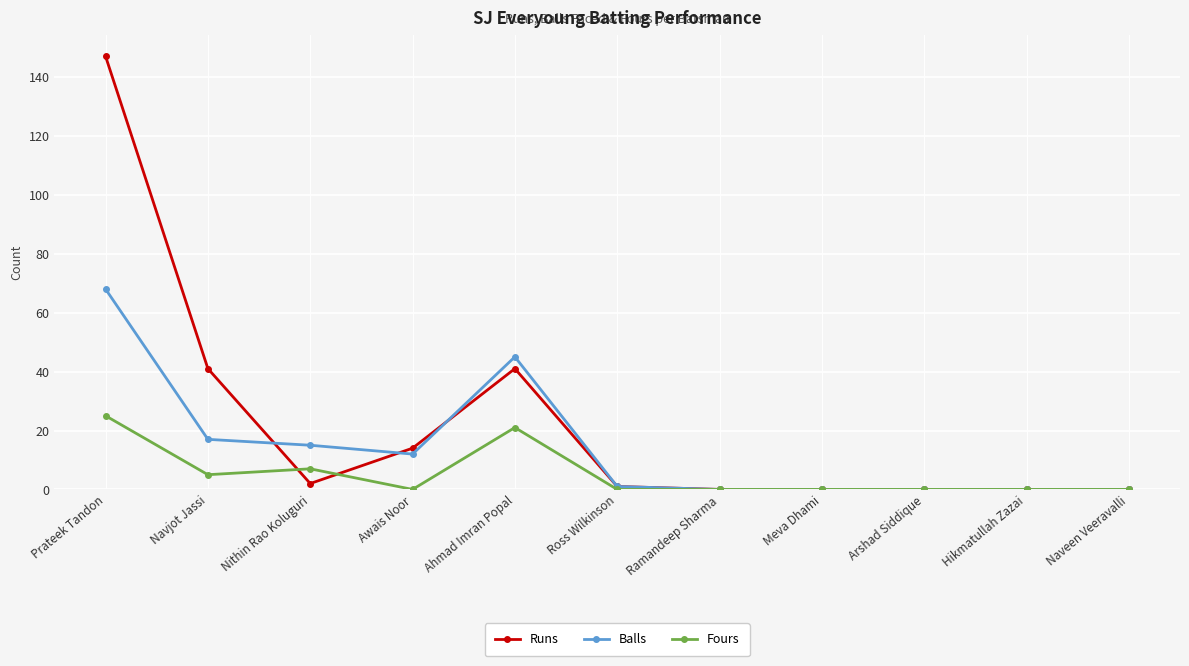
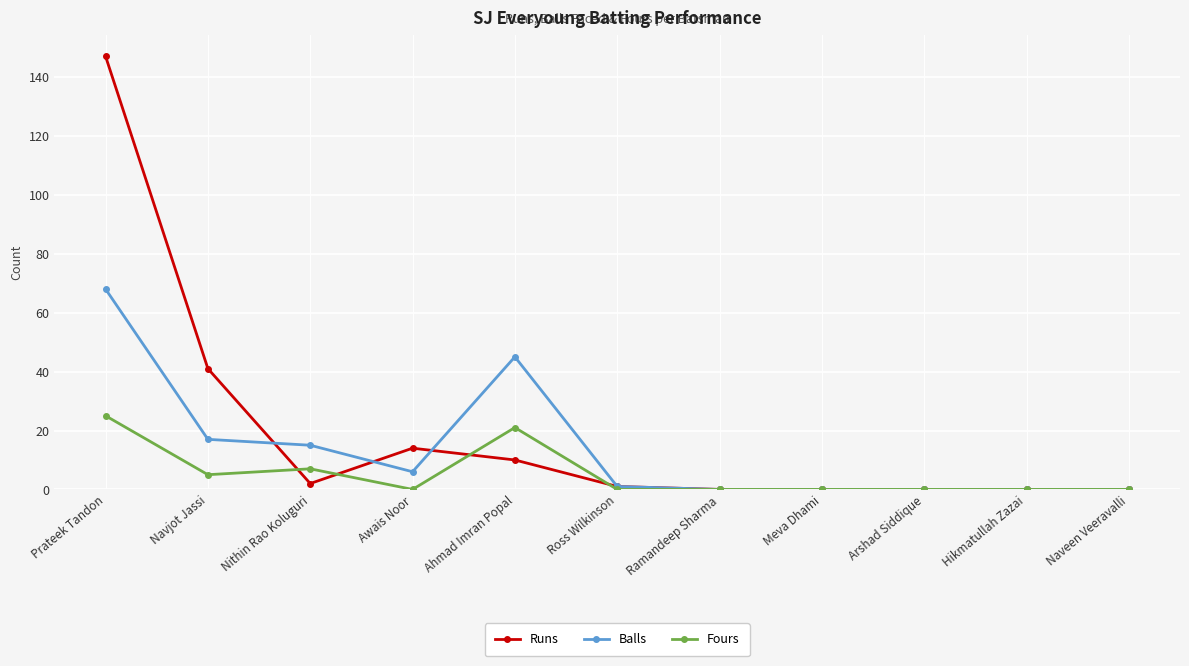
  {
    "Runs": {
      "Prateek Tandon": 147,
      "Navjot Jassi": 41,
      "Nithin Rao Koluguri": 2,
      "Awais Noor": 14,
-     "Ahmad Imran Popal": 41
+     "Ahmad Imran Popal": 10
    },
    "Balls": {
      "Prateek Tandon": 68,
      "Navjot Jassi": 17,
      "Nithin Rao Koluguri": 15,
-     "Awais Noor": 12,
+     "Awais Noor": 6,
      "Ahmad Imran Popal": 45
    },
    "Fours": {
      "Prateek Tandon": 25,
      "Navjot Jassi": 5,
      "Nithin Rao Koluguri": 7,
      "Awais Noor": 0,
      "Ahmad Imran Popal": 21,
      "Ross Wilkinson": 0
    }
  }
